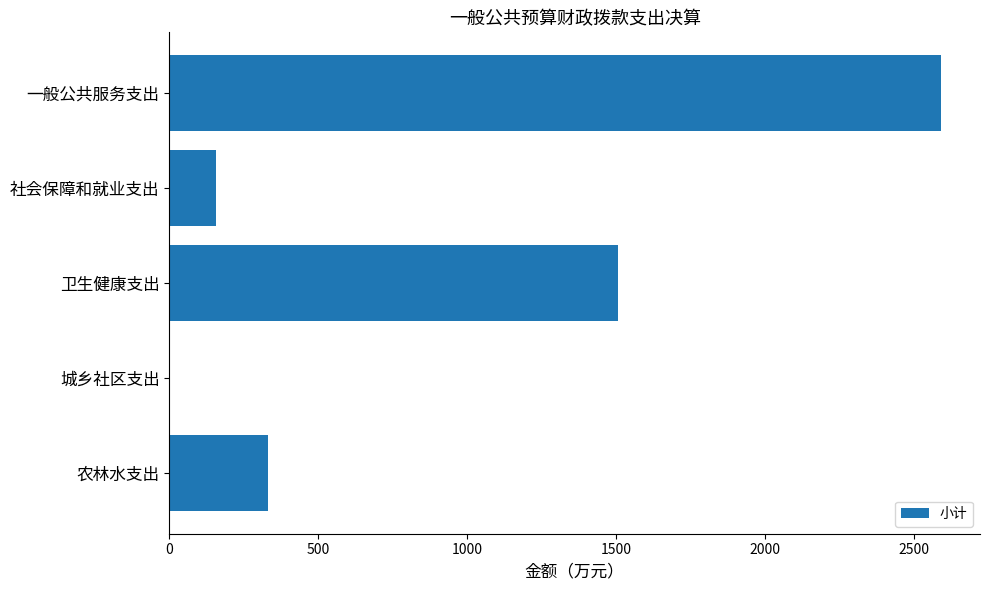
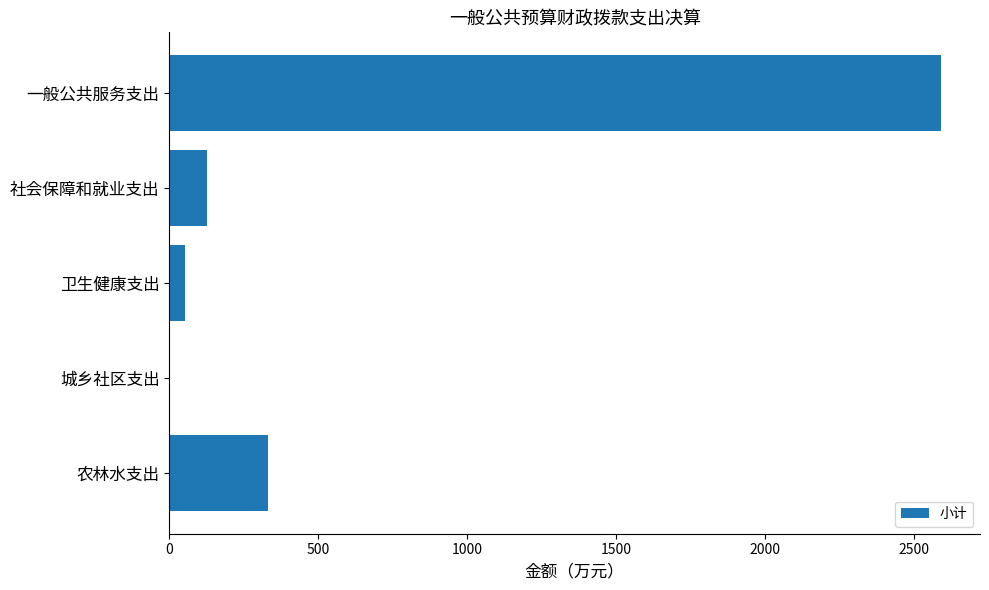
  {
    "一般公共服务支出": 2590,
-   "社会保障和就业支出": 160,
-   "卫生健康支出": 1510,
+   "社会保障和就业支出": 130,
+   "卫生健康支出": 50,
    "农林水支出": 330
  }
